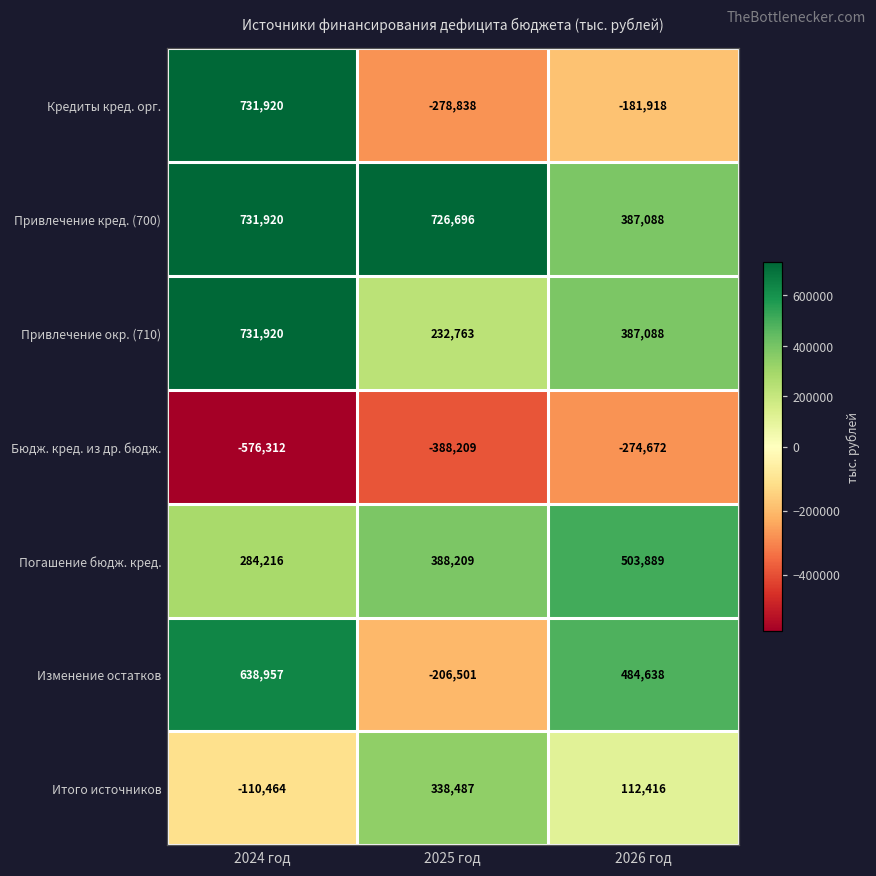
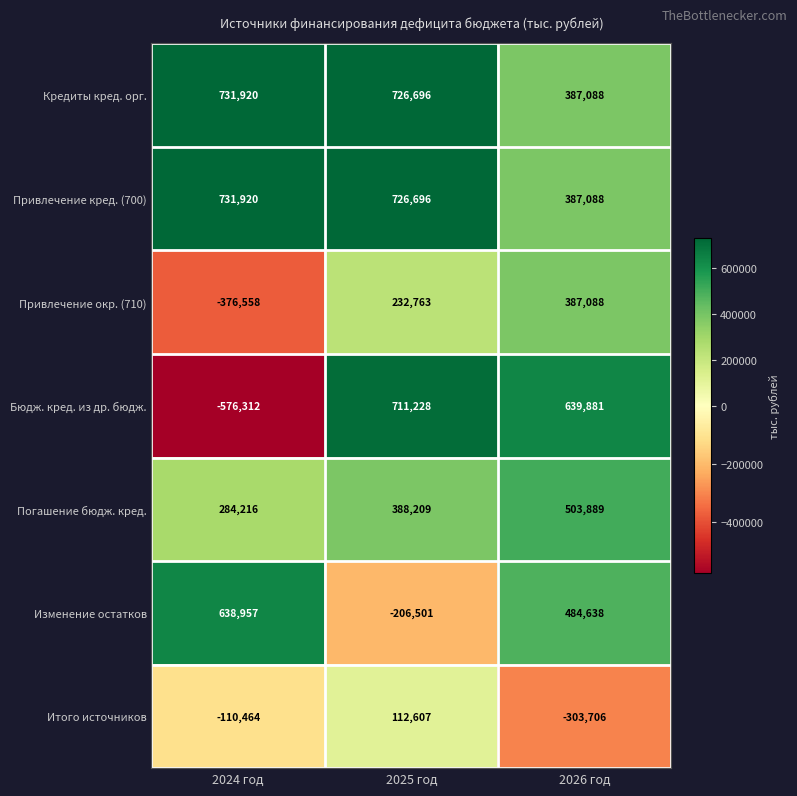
  {
    "Кредиты кред. орг.": {
      "2024 год": "731,920",
-     "2025 год": "-278,838",
-     "2026 год": "-181,918"
+     "2025 год": "726,696",
+     "2026 год": "387,088"
    },
    "Привлечение кред. (700)": {
      "2024 год": "731,920",
      "2025 год": "726,696",
      "2026 год": "387,088"
    },
    "Привлечение окр. (710)": {
-     "2024 год": "731,920",
+     "2024 год": "-376,558",
      "2025 год": "232,763",
      "2026 год": "387,088"
    },
    "Бюдж. кред. из др. бюдж.": {
      "2024 год": "-576,312",
-     "2025 год": "-388,209",
-     "2026 год": "-274,672"
+     "2025 год": "711,228",
+     "2026 год": "639,881"
    },
    "Погашение бюдж. кред.": {
      "2024 год": "284,216",
      "2025 год": "388,209",
      "2026 год": "503,889"
    },
    "Изменение остатков": {
      "2024 год": "638,957",
      "2025 год": "-206,501",
      "2026 год": "484,638"
    },
    "Итого источников": {
      "2024 год": "-110,464",
-     "2025 год": "338,487",
-     "2026 год": "112,416"
+     "2025 год": "112,607",
+     "2026 год": "-303,706"
    }
  }
